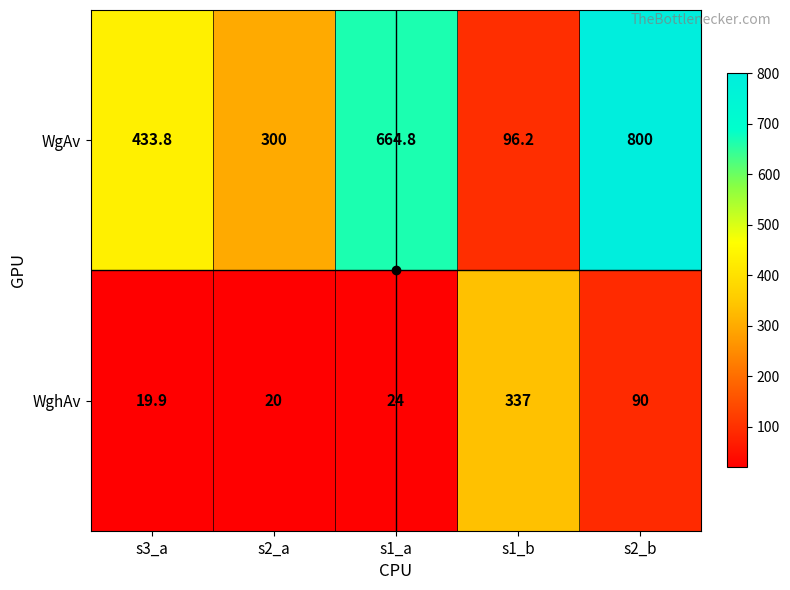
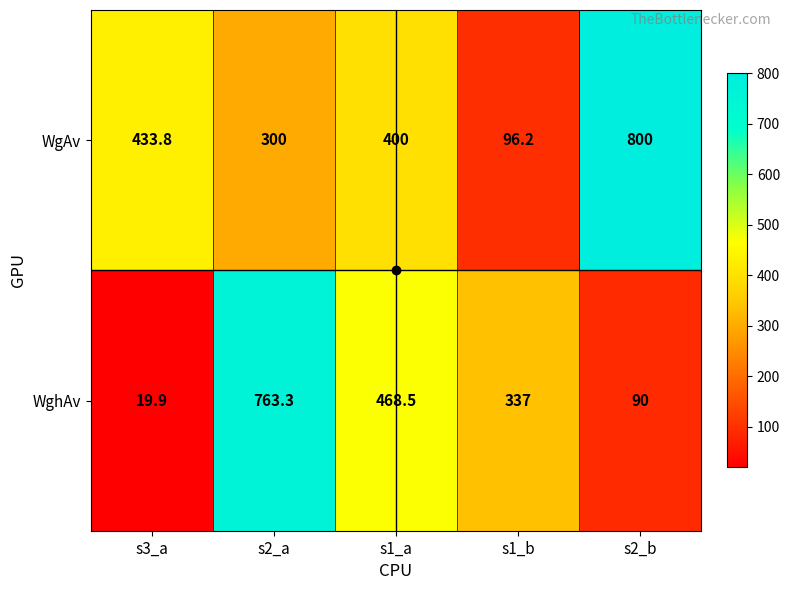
  {
    "WgAv": {
      "s3_a": 433.8,
      "s2_a": 300,
-     "s1_a": 664.8,
+     "s1_a": 400,
      "s1_b": 96.2,
      "s2_b": 800
    },
    "WghAv": {
      "s3_a": 19.9,
-     "s2_a": 20,
-     "s1_a": 24,
+     "s2_a": 763.3,
+     "s1_a": 468.5,
      "s1_b": 337,
      "s2_b": 90
    }
  }
